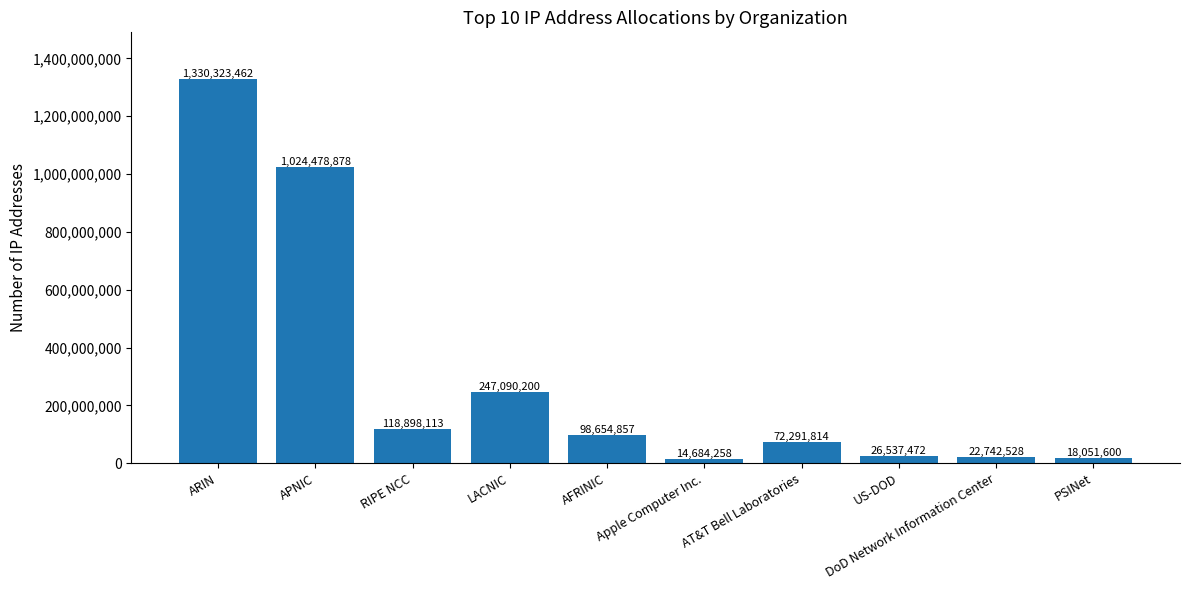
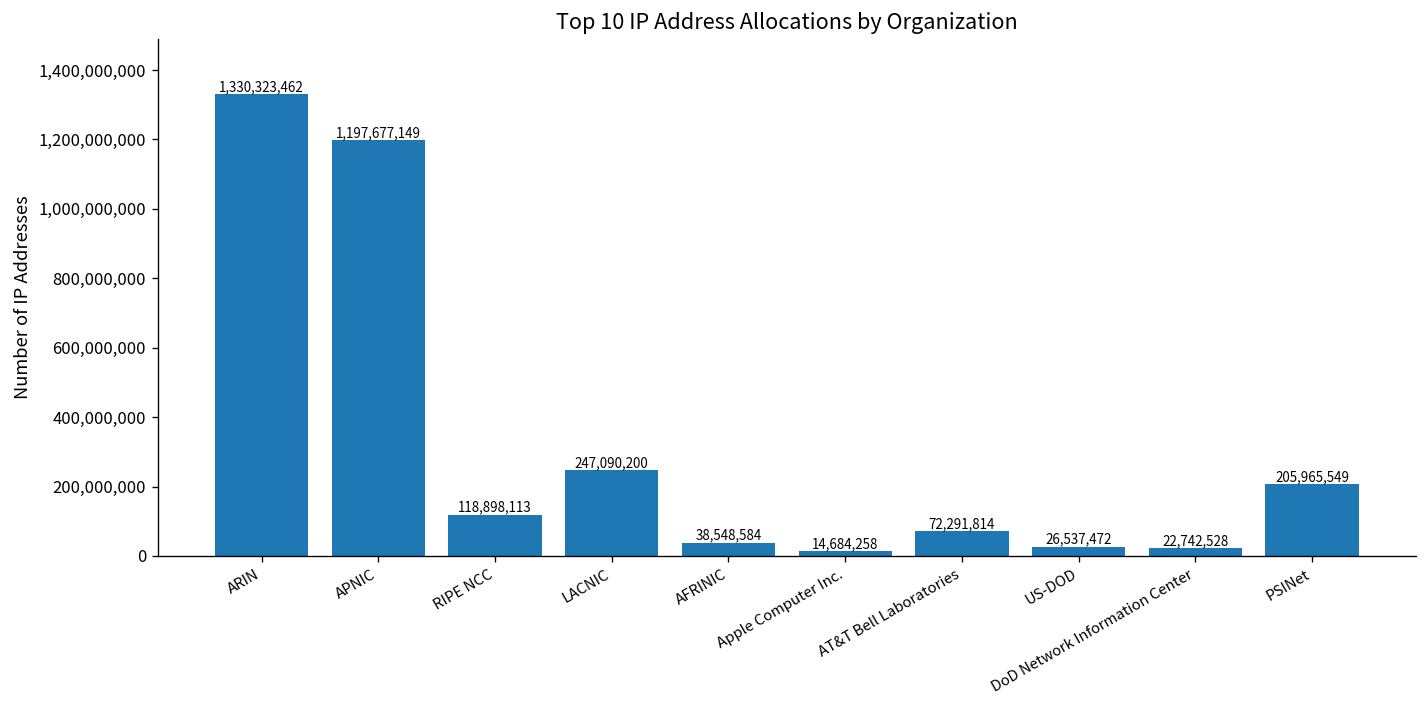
  {
    "ARIN": "1,330,323,462",
-   "APNIC": "1,024,478,878",
+   "APNIC": "1,197,677,149",
    "RIPE NCC": "118,898,113",
    "LACNIC": "247,090,200",
-   "AFRINIC": "98,654,857",
+   "AFRINIC": "38,548,584",
    "Apple Computer Inc.": "14,684,258",
    "AT&T Bell Laboratories": "72,291,814",
    "US-DOD": "26,537,472",
    "DoD Network Information Center": "22,742,528",
-   "PSINet": "18,051,600"
+   "PSINet": "205,965,549"
  }
